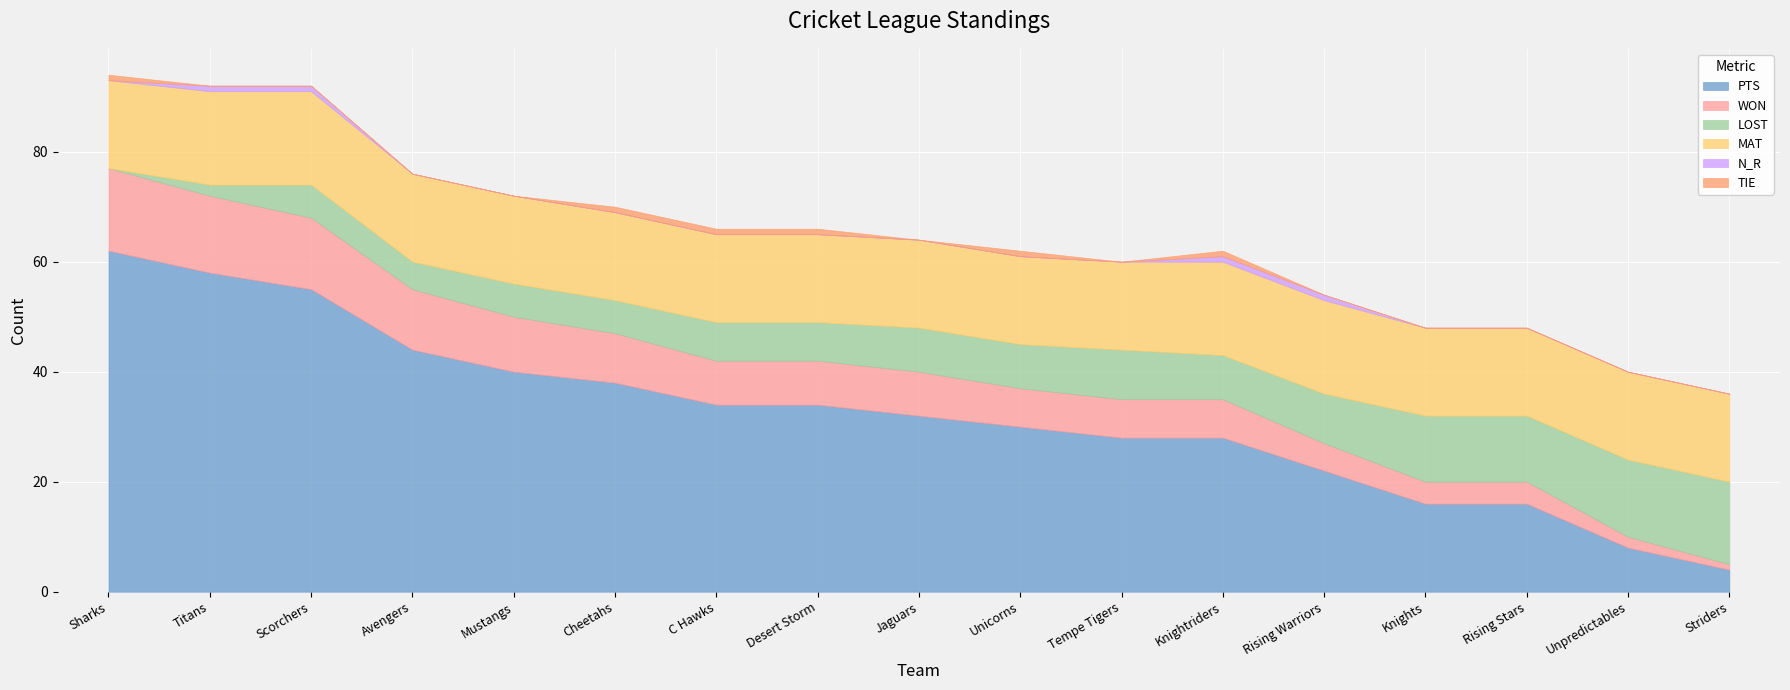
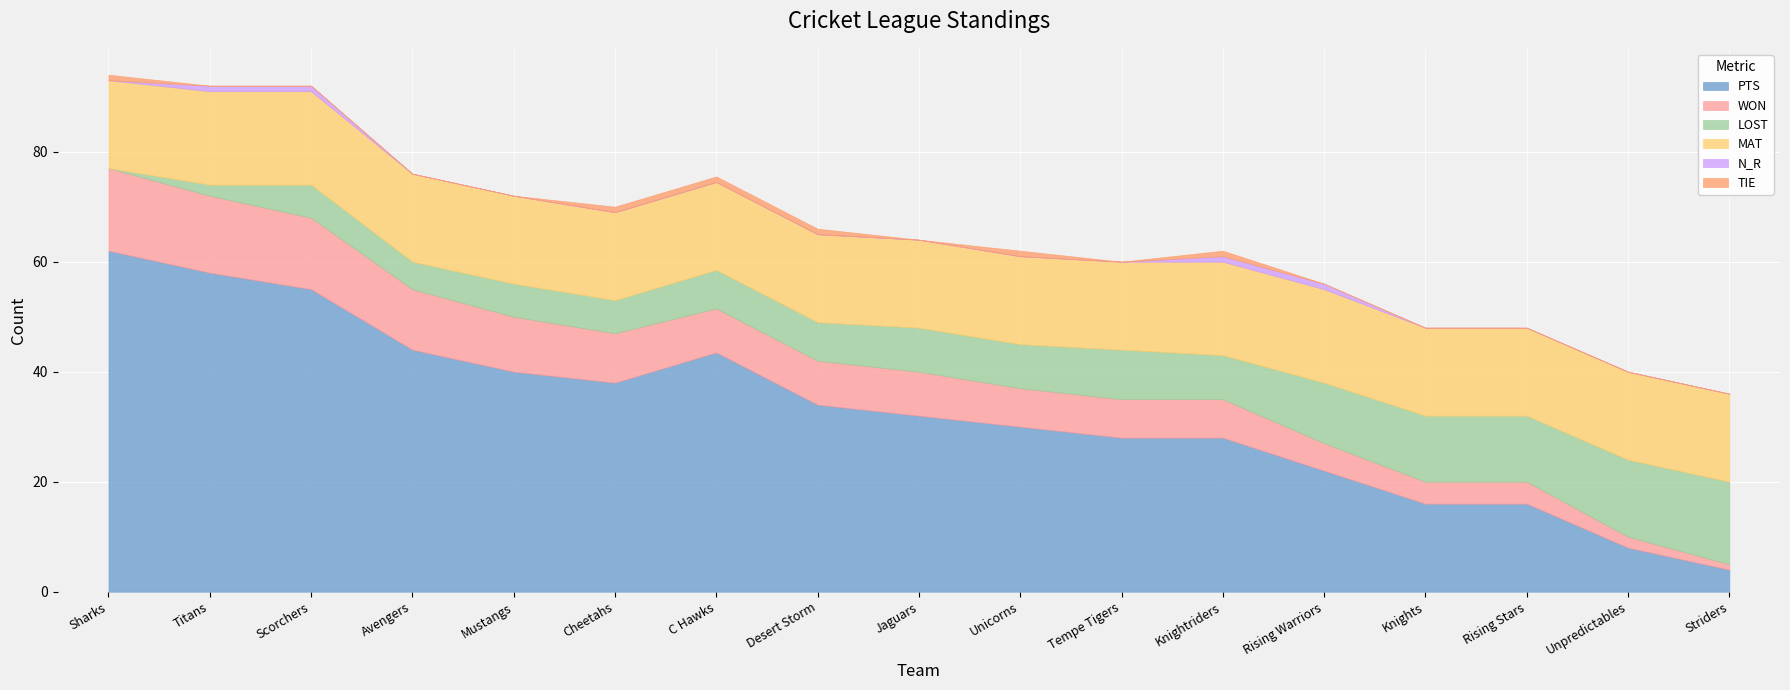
  {
    "PTS": {
      "Sharks": 62,
      "Titans": 58,
      "Scorchers": 55,
      "Avengers": 44,
      "Mustangs": 40,
      "Cheetahs": 38,
-     "C Hawks": 34,
+     "C Hawks": 44,
      "Desert Storm": 34,
      "Jaguars": 32,
      "Unicorns": 30,
      "Tempe Tigers": 28,
      "Knightriders": 28,
      "Rising Warriors": 22,
      "Knights": 16,
      "Rising Stars": 16,
      "Unpredictables": 8,
      "Striders": 4
    },
    "LOST": {
      "Titans": 2,
      "Scorchers": 6,
      "Avengers": 5,
      "Mustangs": 6,
      "Cheetahs": 6,
      "C Hawks": 7,
      "Desert Storm": 7,
      "Jaguars": 8,
      "Unicorns": 8,
      "Tempe Tigers": 9,
      "Knightriders": 8,
-     "Rising Warriors": 9,
+     "Rising Warriors": 11,
      "Knights": 12,
      "Rising Stars": 12,
      "Unpredictables": 14,
      "Striders": 15
    },
    "N_R": {
      "Knightriders": 1
    }
  }
